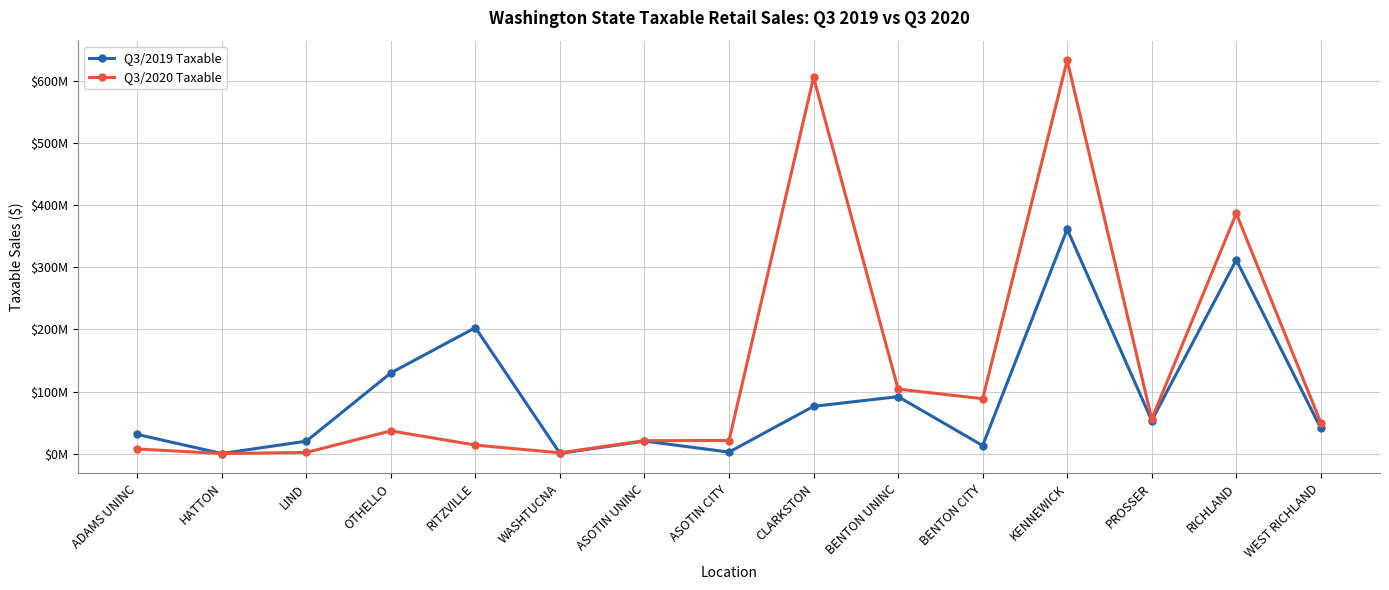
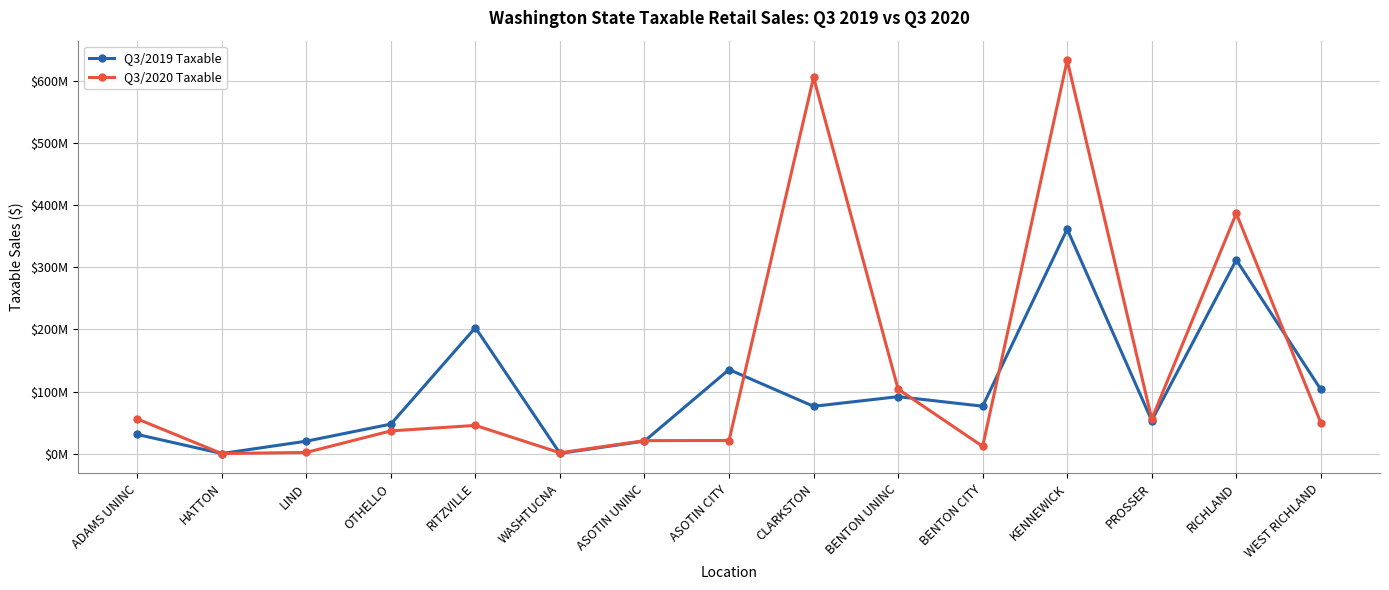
  {
    "Q3/2019 Taxable": {
      "ADAMS UNINC": "$30000000",
      "LIND": "$20000000",
-     "OTHELLO": "$130000000",
+     "OTHELLO": "$50000000",
      "RITZVILLE": "$200000000",
-     "ASOTIN CITY": "$0",
+     "ASOTIN CITY": "$140000000",
      "CLARKSTON": "$80000000",
      "BENTON UNINC": "$90000000",
-     "BENTON CITY": "$10000000",
+     "BENTON CITY": "$80000000",
      "KENNEWICK": "$360000000",
      "RICHLAND": "$310000000",
-     "WEST RICHLAND": "$40000000"
+     "WEST RICHLAND": "$100000000"
    },
    "Q3/2020 Taxable": {
-     "ADAMS UNINC": "$10000000",
+     "ADAMS UNINC": "$60000000",
      "LIND": "$0",
      "OTHELLO": "$40000000",
-     "RITZVILLE": "$10000000",
+     "RITZVILLE": "$50000000",
      "ASOTIN CITY": "$20000000",
      "CLARKSTON": "$610000000",
      "BENTON UNINC": "$100000000",
-     "BENTON CITY": "$90000000",
+     "BENTON CITY": "$10000000",
      "KENNEWICK": "$630000000",
      "RICHLAND": "$390000000",
      "WEST RICHLAND": "$50000000"
    }
  }
